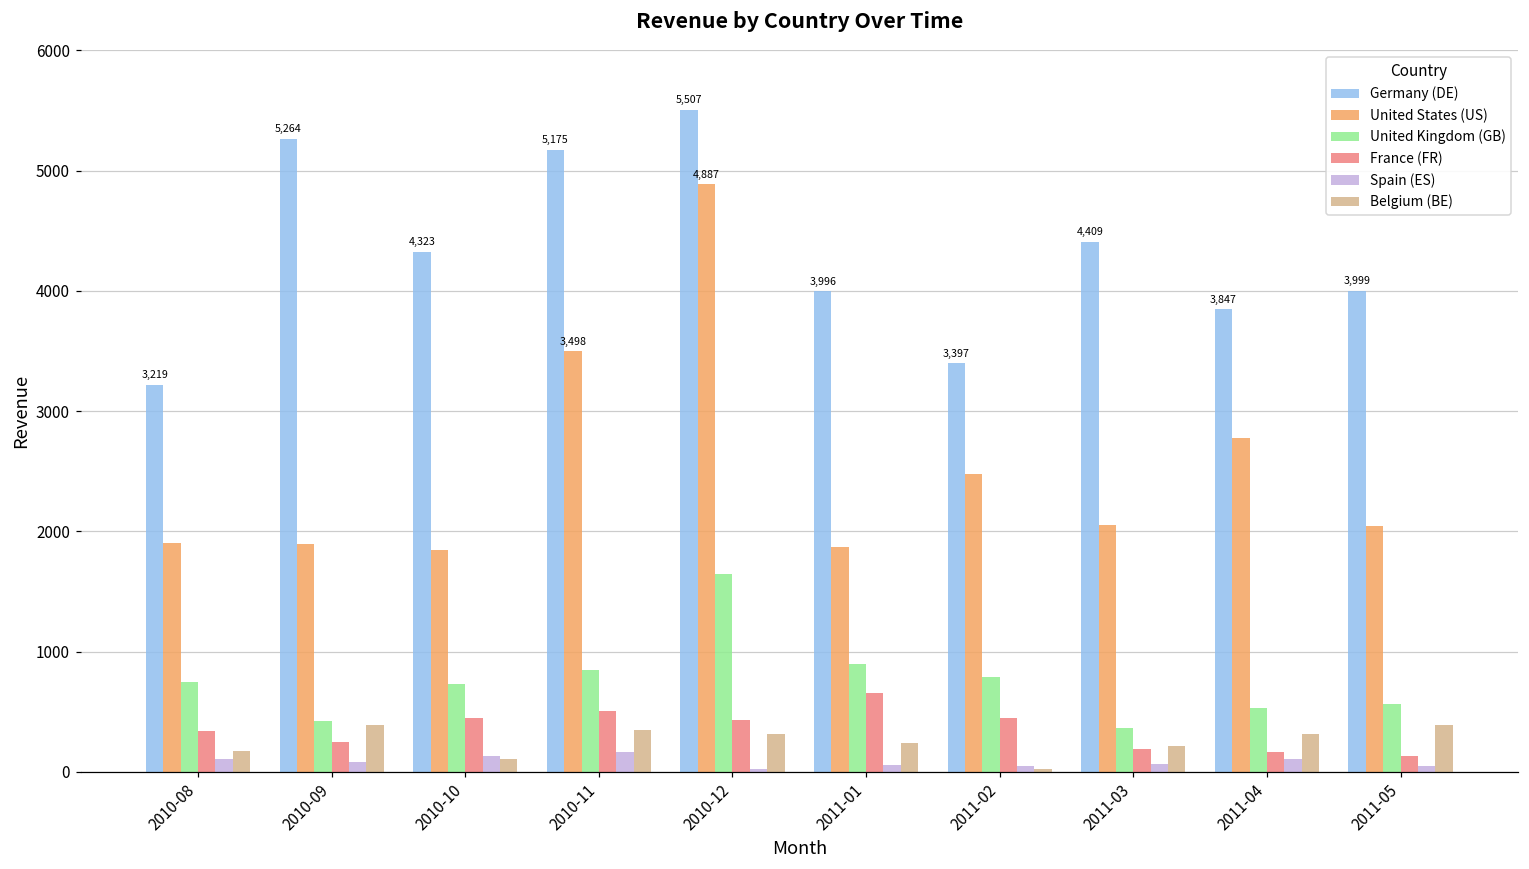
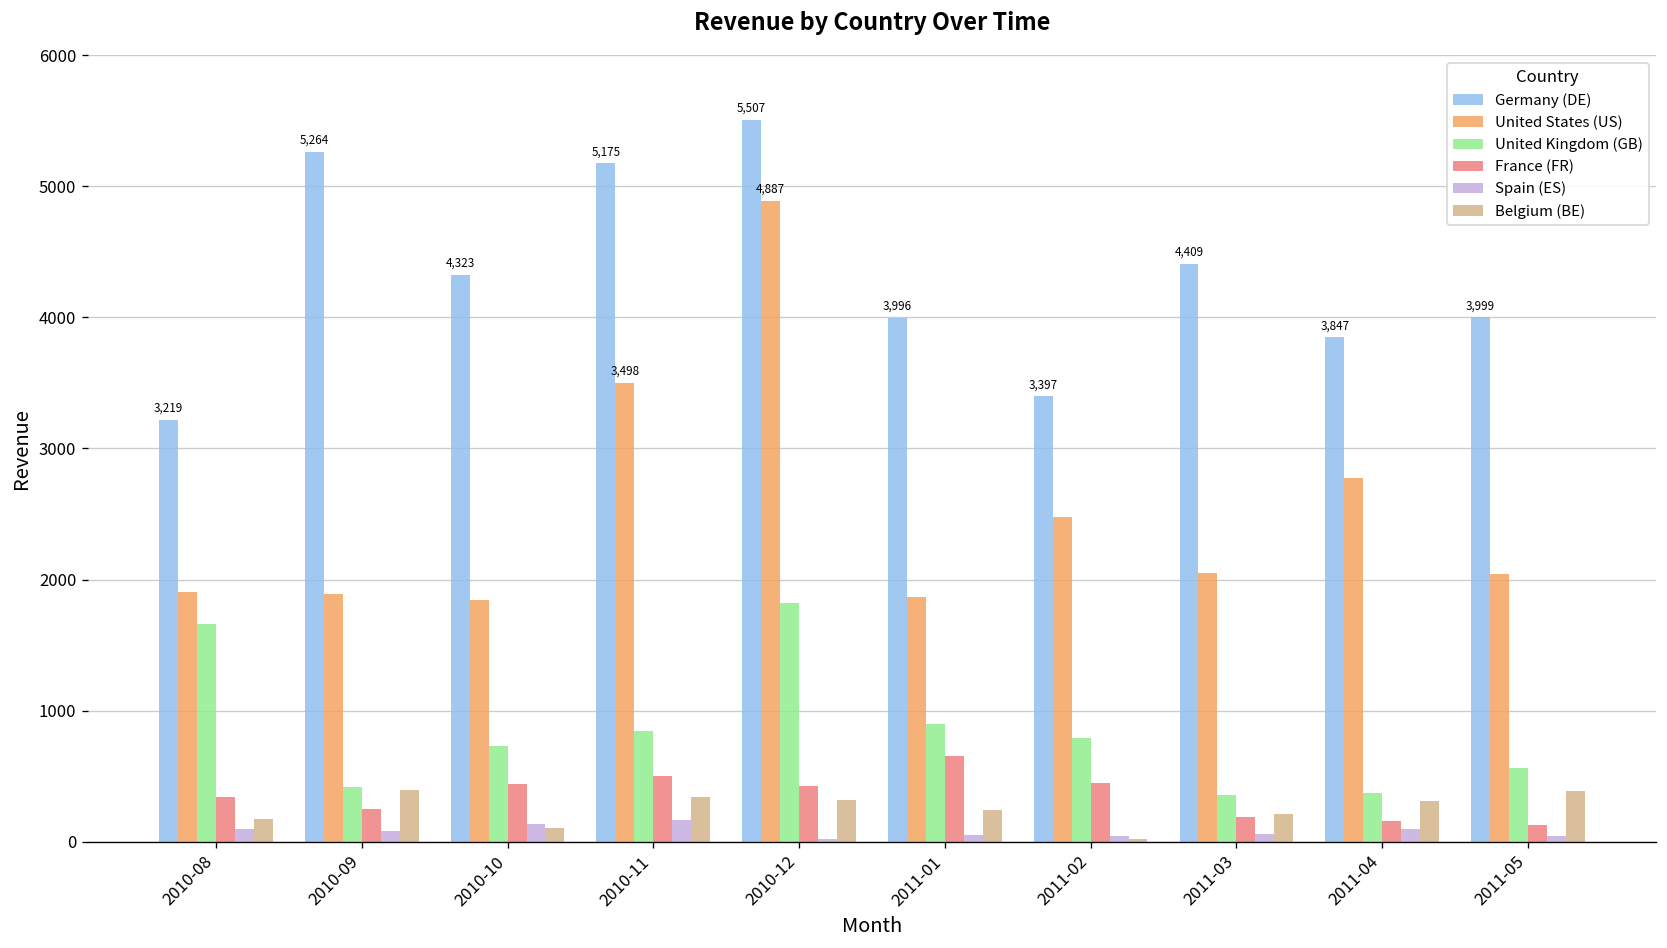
  {
    "United Kingdom (GB)": {
-     "2010-08": 750,
+     "2010-08": 1660,
      "2010-09": 420,
      "2010-10": 730,
      "2010-11": 850,
-     "2010-12": 1650,
+     "2010-12": 1820,
      "2011-01": 900,
      "2011-02": 790,
      "2011-03": 360,
-     "2011-04": 530,
+     "2011-04": 370,
      "2011-05": 560
    }
  }
